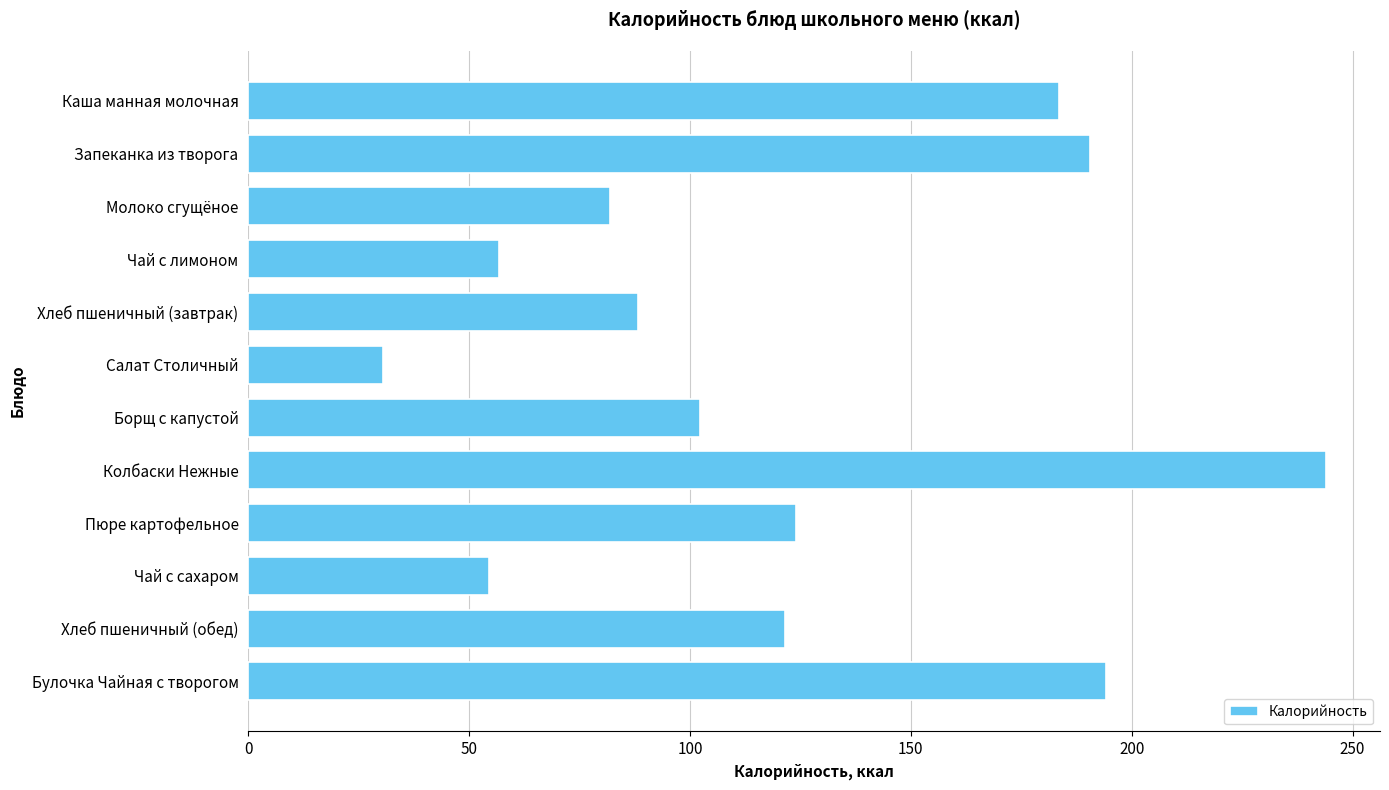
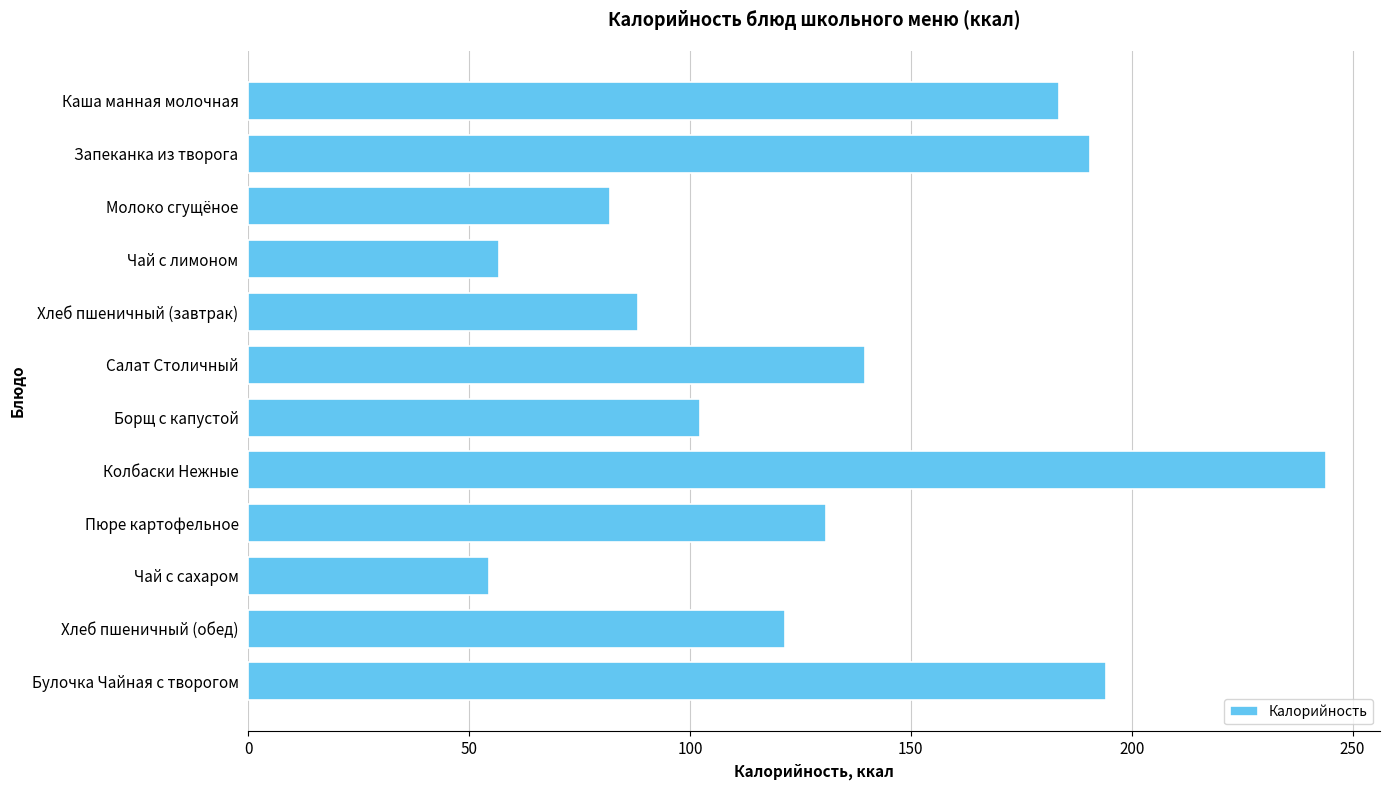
  {
    "Каша манная молочная": 184,
    "Запеканка из творога": 191,
    "Молоко сгущёное": 82,
    "Чай с лимоном": 57,
    "Хлеб пшеничный (завтрак)": 88,
-   "Салат Столичный": 30,
+   "Салат Столичный": 140,
    "Борщ с капустой": 102,
    "Колбаски Нежные": 244,
-   "Пюре картофельное": 124,
+   "Пюре картофельное": 131,
    "Чай с сахаром": 55,
    "Хлеб пшеничный (обед)": 121,
    "Булочка Чайная с творогом": 194
  }
